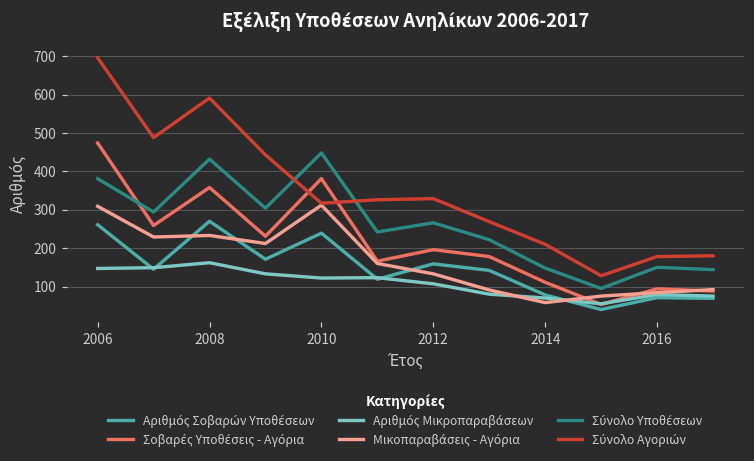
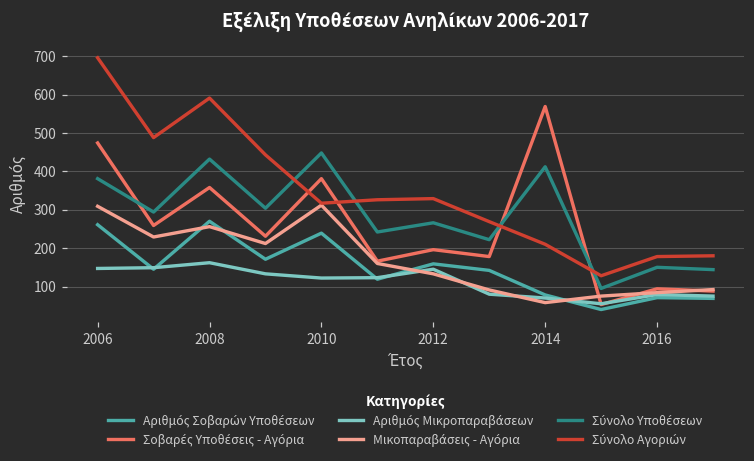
  {
    "Αριθμός Σοβαρών Υποθέσεων": {
      "2006": 260,
      "2008": 270,
      "2010": 240,
      "2012": 160,
      "2014": 80,
      "2016": 70
    },
    "Σοβαρές Υποθέσεις - Αγόρια": {
      "2006": 470,
      "2008": 360,
      "2010": 380,
      "2012": 200,
-     "2014": 110,
+     "2014": 570,
      "2016": 90
    },
    "Αριθμός Μικροπαραβάσεων": {
      "2006": 150,
      "2008": 160,
      "2010": 120,
-     "2012": 110,
+     "2012": 150,
      "2014": 70
    },
    "Μικοπαραβάσεις - Αγόρια": {
      "2006": 310,
-     "2008": 230,
+     "2008": 260,
      "2012": 130,
      "2014": 60
    },
    "Σύνολο Υποθέσεων": {
      "2006": 380,
      "2008": 430,
      "2010": 450,
      "2012": 270,
-     "2014": 150,
+     "2014": 410,
      "2016": 150
    },
    "Σύνολο Αγοριών": {
      "2006": 700,
      "2008": 590,
      "2012": 330,
      "2014": 210,
      "2016": 180
    }
  }
